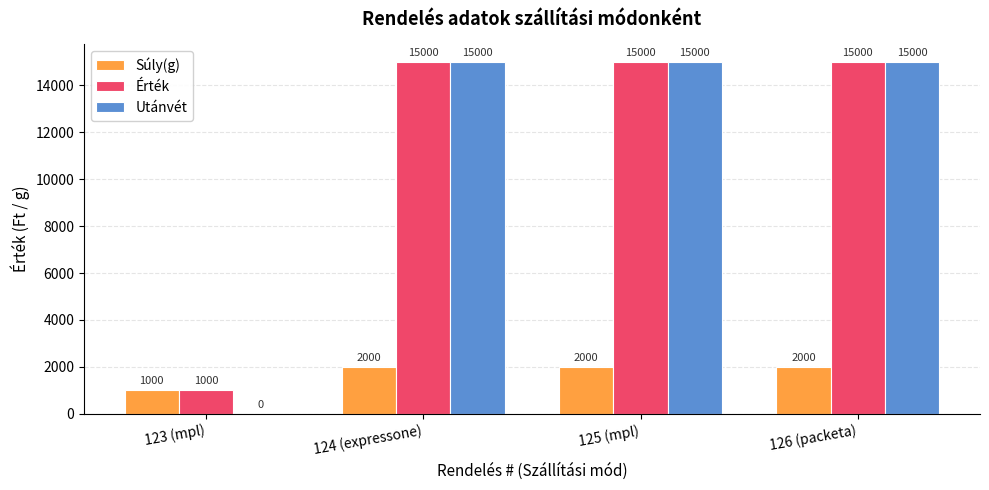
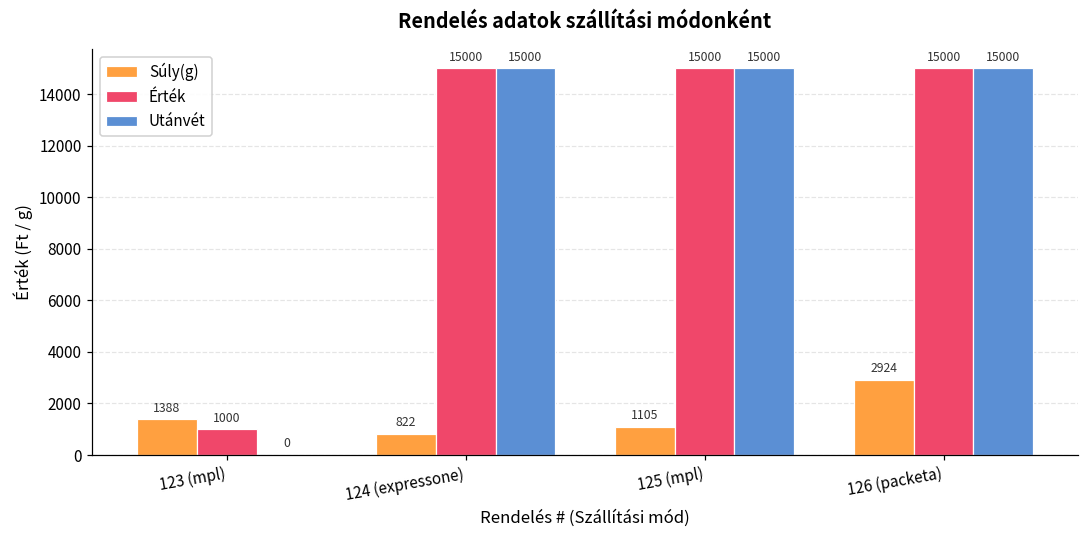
  {
    "Súly(g)": {
-     "123 (mpl)": 1000,
-     "124 (expressone)": 2000,
-     "125 (mpl)": 2000,
-     "126 (packeta)": 2000
+     "123 (mpl)": 1388,
+     "124 (expressone)": 822,
+     "125 (mpl)": 1105,
+     "126 (packeta)": 2924
    },
    "Érték": {
      "123 (mpl)": 1000,
      "124 (expressone)": 15000,
      "125 (mpl)": 15000,
      "126 (packeta)": 15000
    },
    "Utánvét": {
      "123 (mpl)": 0,
      "124 (expressone)": 15000,
      "125 (mpl)": 15000,
      "126 (packeta)": 15000
    }
  }
